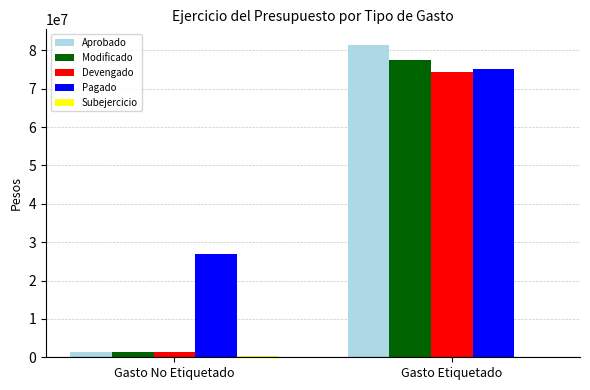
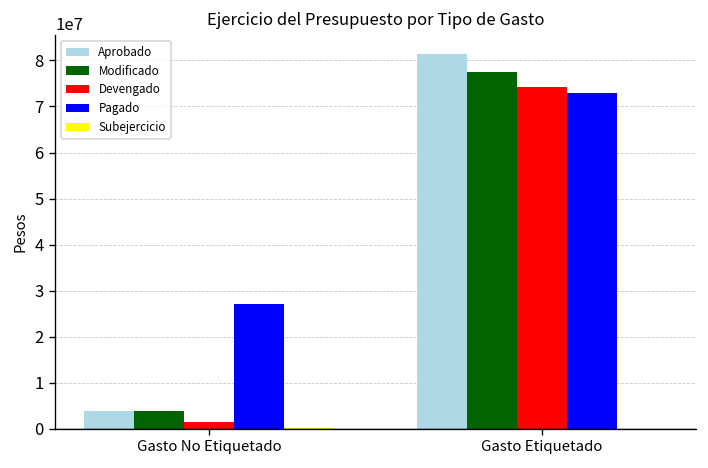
  {
    "Aprobado": {
-     "Gasto No Etiquetado": 1000000,
+     "Gasto No Etiquetado": 4000000,
      "Gasto Etiquetado": 81000000
    },
    "Modificado": {
-     "Gasto No Etiquetado": 1000000,
+     "Gasto No Etiquetado": 4000000,
      "Gasto Etiquetado": 78000000
    },
    "Devengado": {
      "Gasto No Etiquetado": 1000000,
      "Gasto Etiquetado": 74000000
    },
    "Pagado": {
      "Gasto No Etiquetado": 27000000,
-     "Gasto Etiquetado": 75000000
+     "Gasto Etiquetado": 73000000
    },
    "Subejercicio": {
      "Gasto Etiquetado": 0
    }
  }
